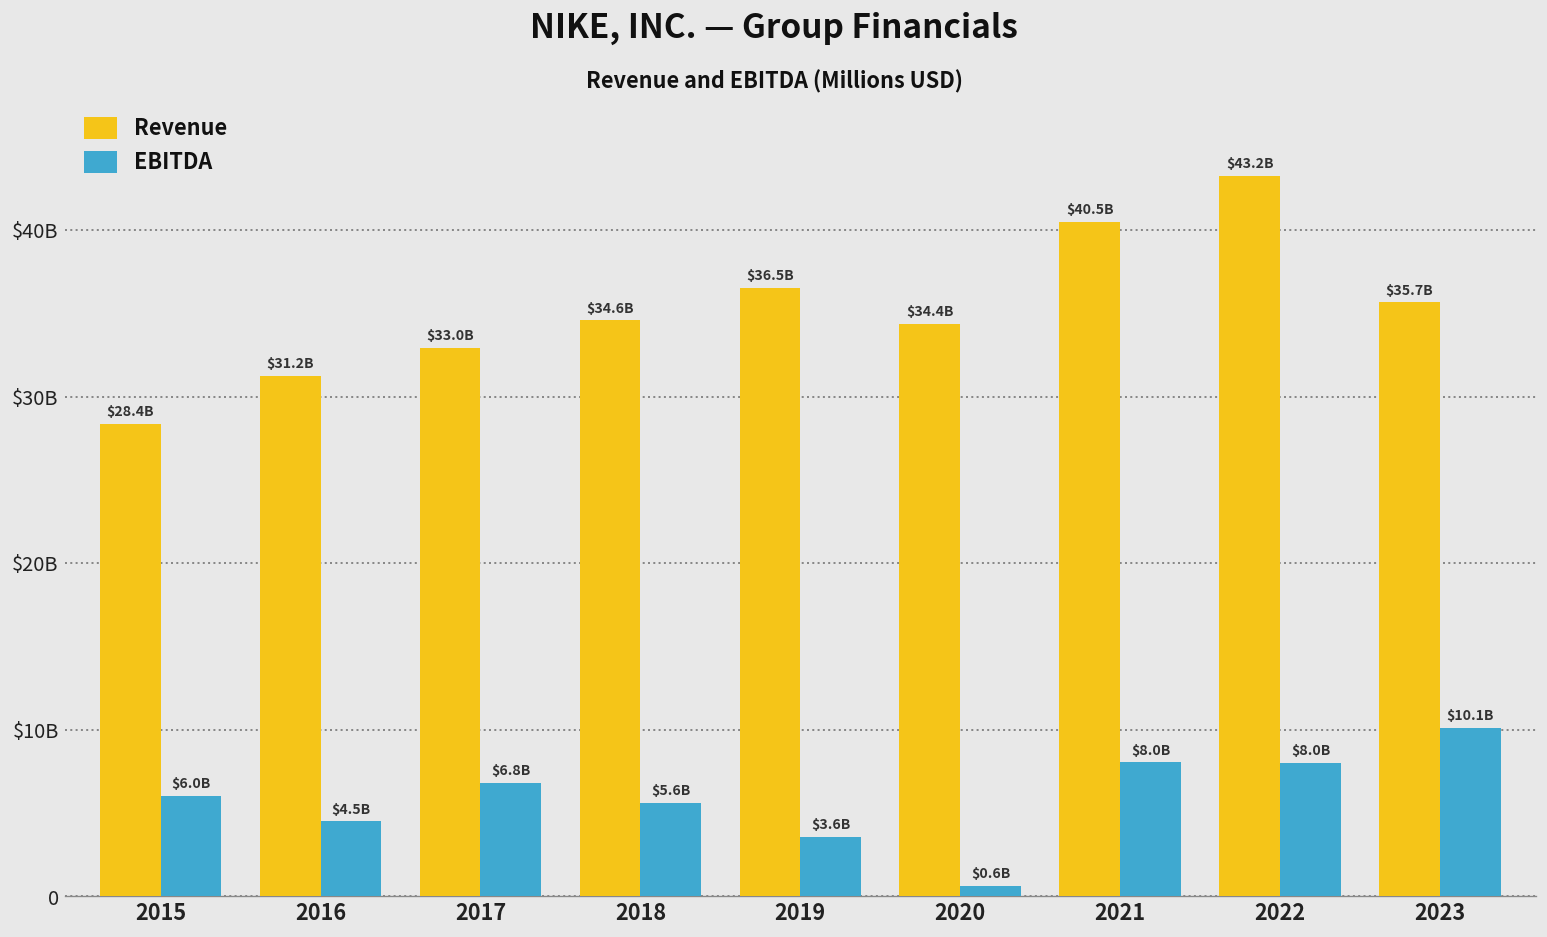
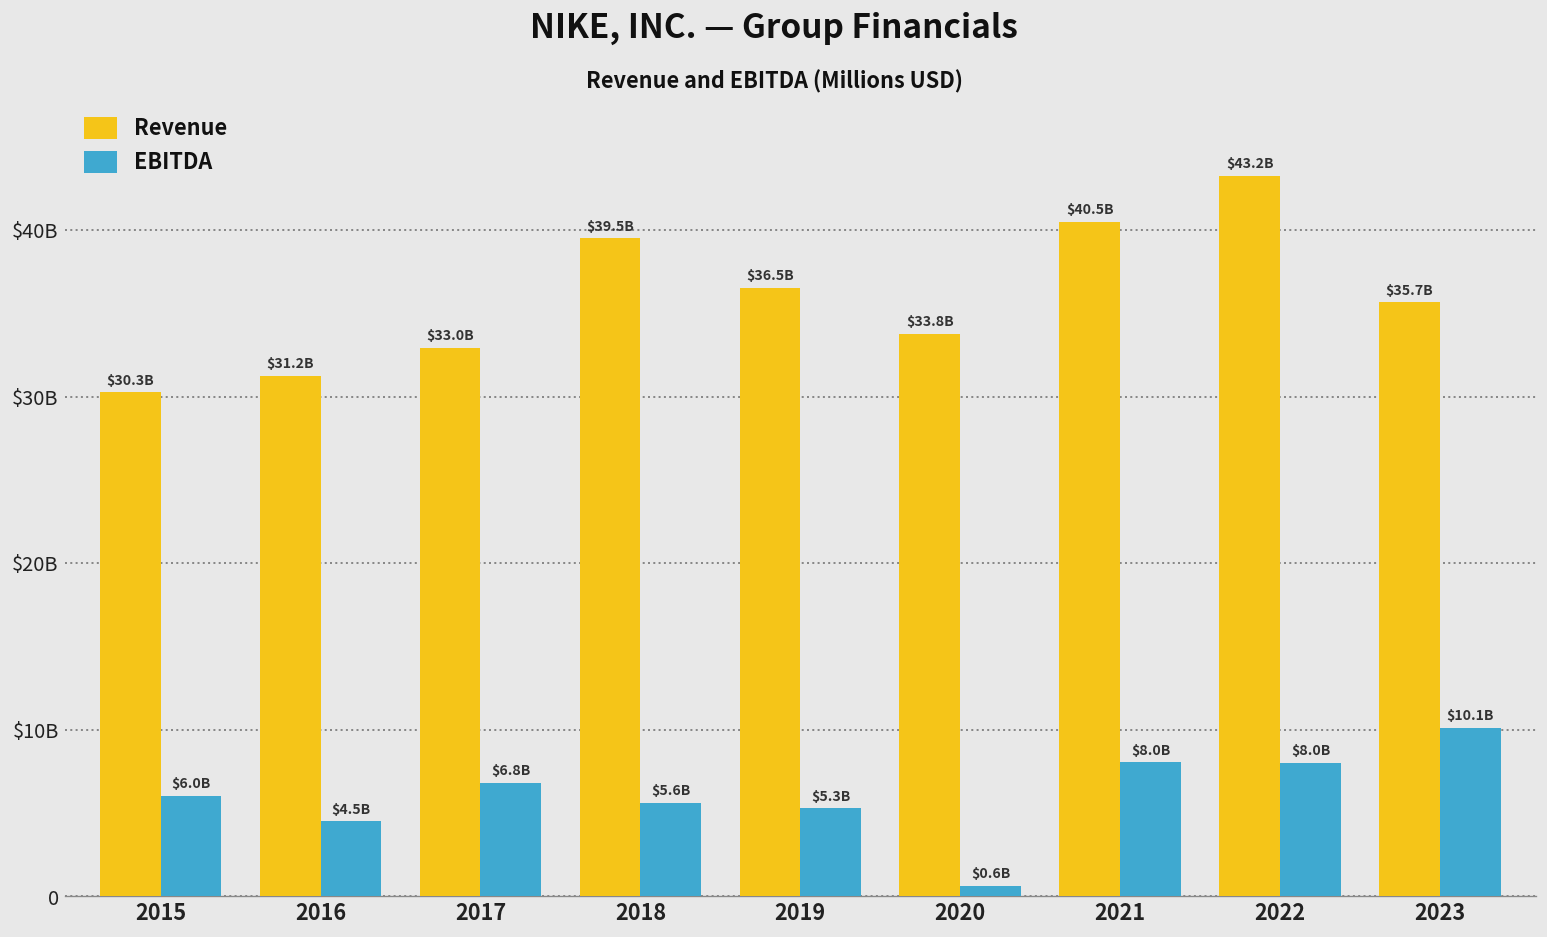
  {
    "Revenue": {
-     "2015": "$28.4B",
+     "2015": "$30.3B",
      "2016": "$31.2B",
      "2017": "$33.0B",
-     "2018": "$34.6B",
+     "2018": "$39.5B",
      "2019": "$36.5B",
-     "2020": "$34.4B",
+     "2020": "$33.8B",
      "2021": "$40.5B",
      "2022": "$43.2B",
      "2023": "$35.7B"
    },
    "EBITDA": {
      "2015": "$6.0B",
      "2016": "$4.5B",
      "2017": "$6.8B",
      "2018": "$5.6B",
-     "2019": "$3.6B",
+     "2019": "$5.3B",
      "2020": "$0.6B",
      "2021": "$8.0B",
      "2022": "$8.0B",
      "2023": "$10.1B"
    }
  }
